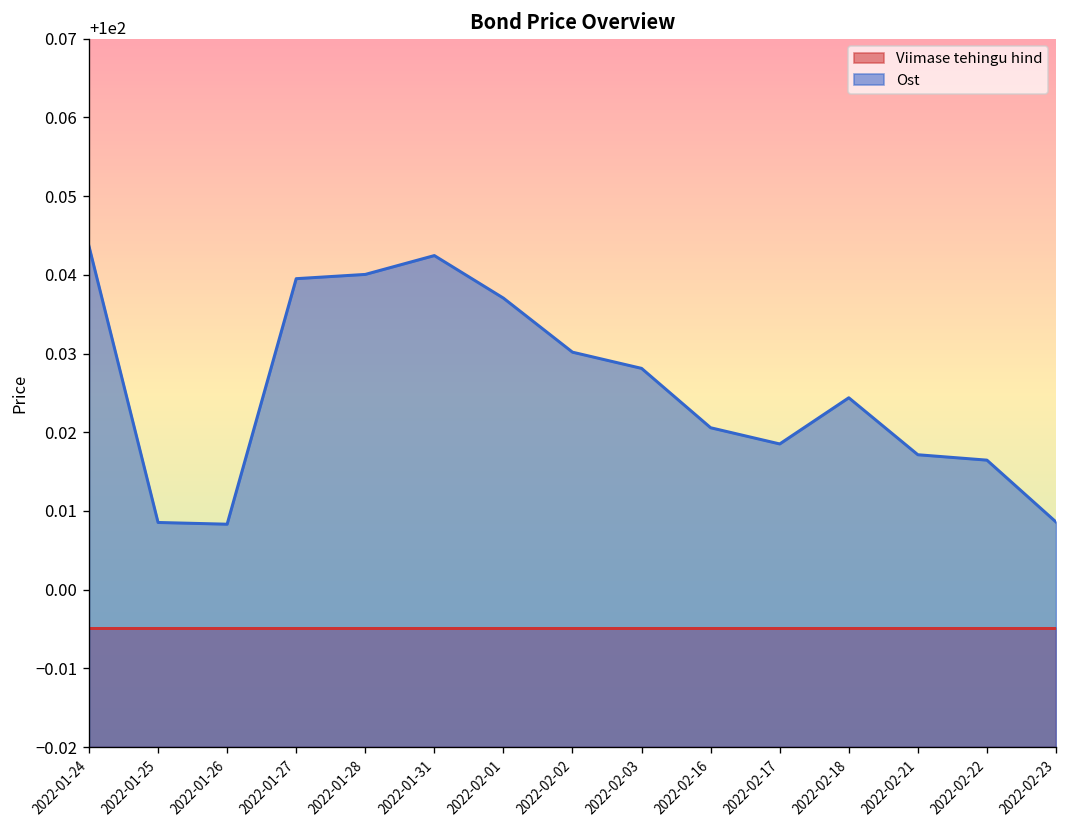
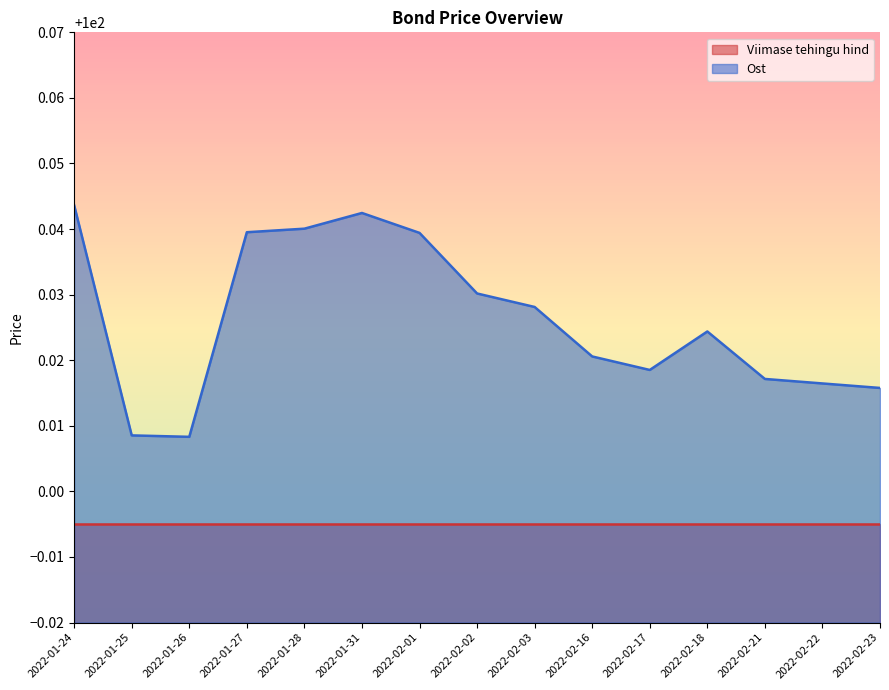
  {
    "Viimase tehingu hind": {
      "2022-01-24": 99.995,
      "2022-01-25": 99.995,
      "2022-01-26": 99.995,
      "2022-01-27": 99.995,
      "2022-01-28": 99.995,
      "2022-01-31": 99.995,
      "2022-02-01": 99.995,
      "2022-02-02": 99.995,
      "2022-02-03": 99.995,
      "2022-02-16": 99.995,
      "2022-02-17": 99.995,
      "2022-02-18": 99.995,
      "2022-02-21": 99.995,
      "2022-02-22": 99.995,
      "2022-02-23": 99.995
    },
    "Ost": {
      "2022-01-24": 100.044,
      "2022-01-25": 100.009,
      "2022-01-26": 100.008,
      "2022-01-27": 100.040,
      "2022-01-28": 100.040,
      "2022-01-31": 100.042,
-     "2022-02-01": 100.037,
+     "2022-02-01": 100.039,
      "2022-02-02": 100.030,
      "2022-02-03": 100.028,
      "2022-02-16": 100.021,
      "2022-02-17": 100.019,
      "2022-02-18": 100.024,
      "2022-02-21": 100.017,
      "2022-02-22": 100.016,
-     "2022-02-23": 100.009
+     "2022-02-23": 100.016
    }
  }
